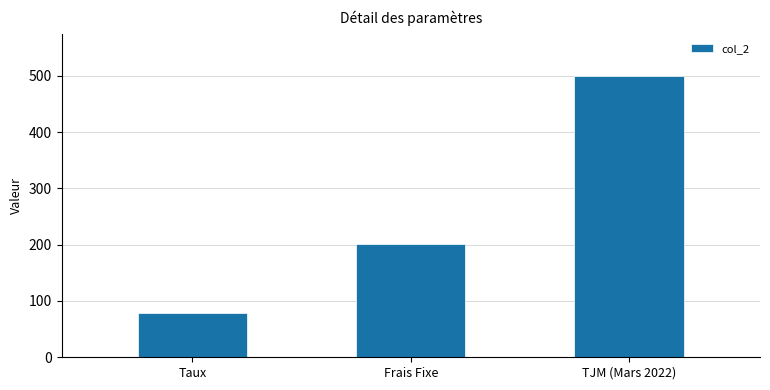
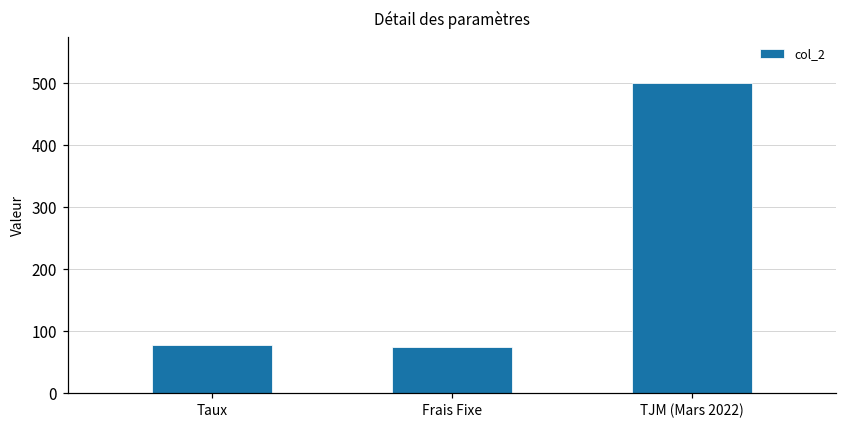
  {
    "Taux": 80,
-   "Frais Fixe": 200,
+   "Frais Fixe": 80,
    "TJM (Mars 2022)": 500
  }
